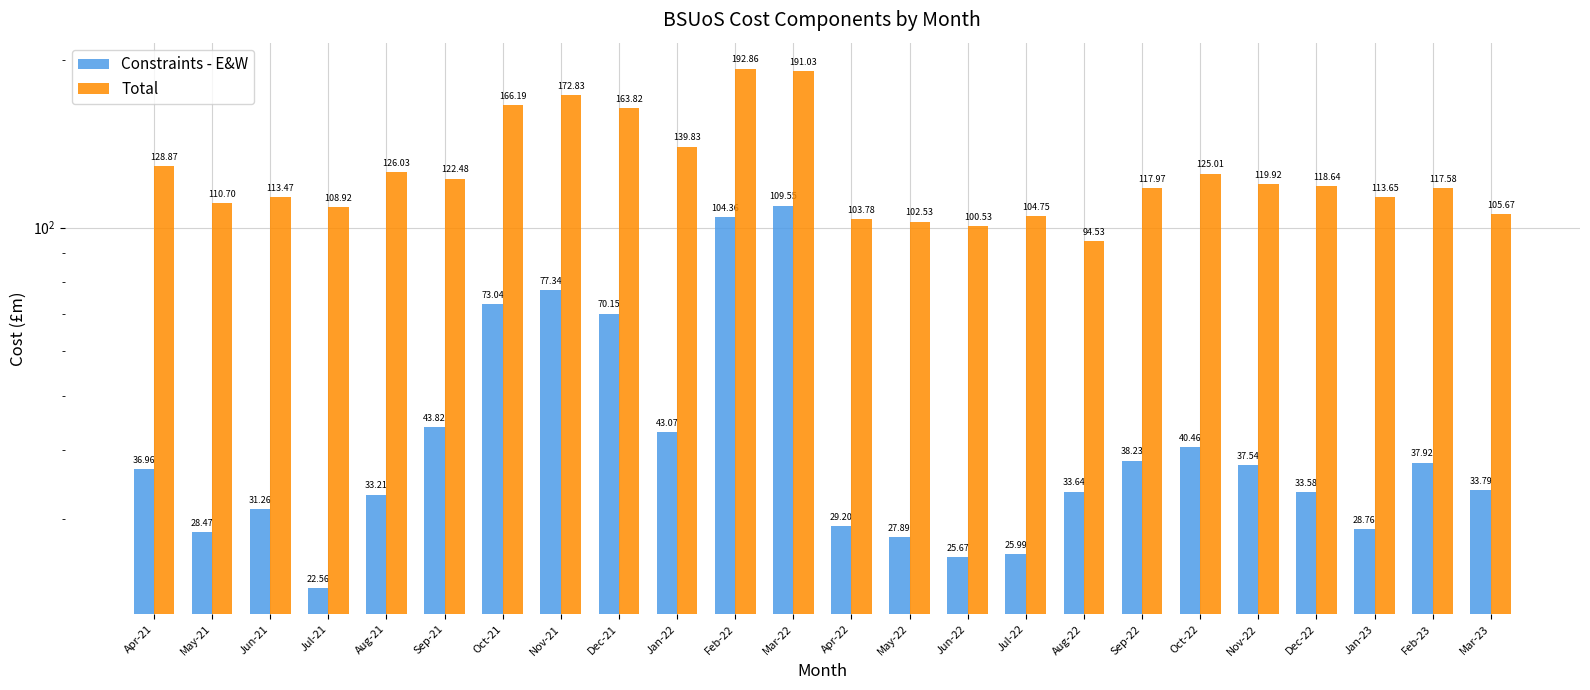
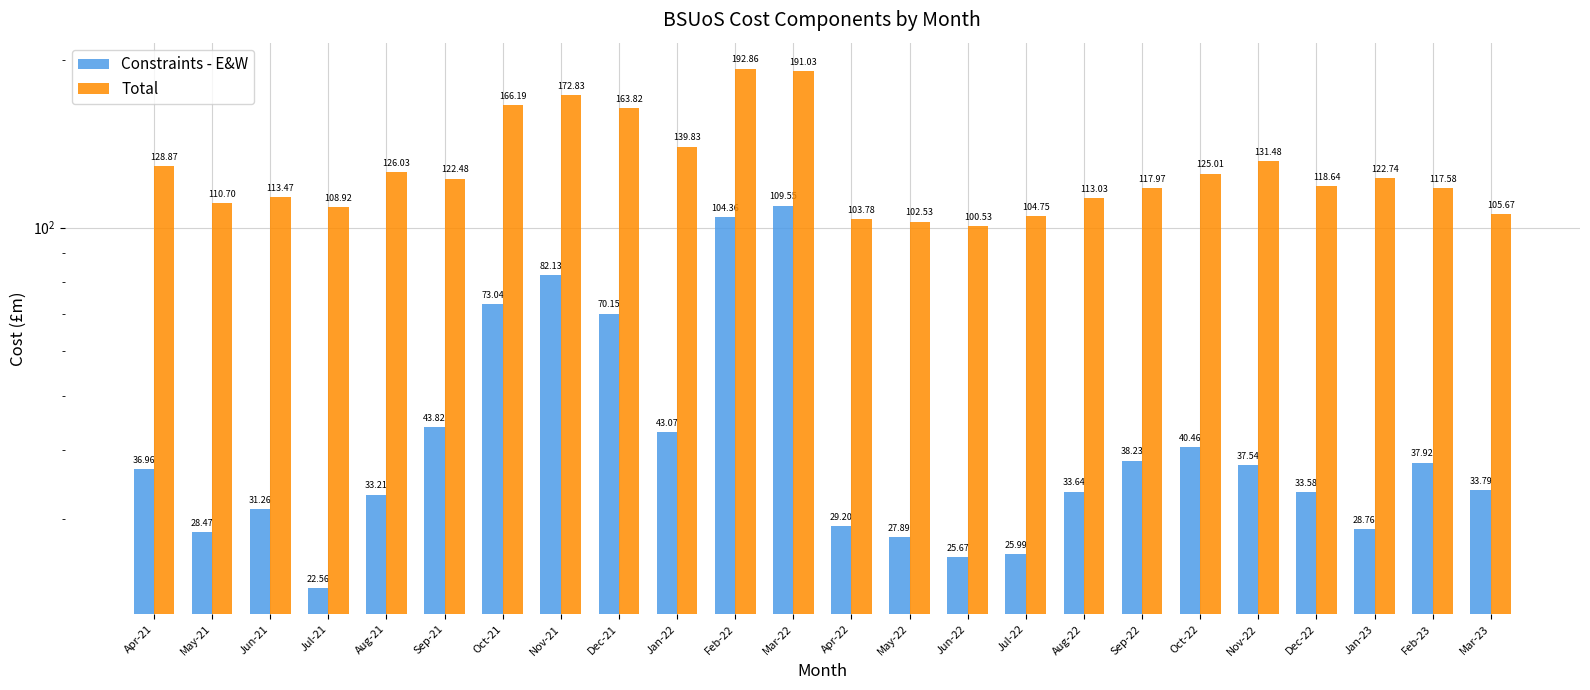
  {
    "Constraints - E&W": {
      "Apr-21": 36.96,
      "May-21": 28.47,
      "Jun-21": 31.26,
      "Jul-21": 22.56,
      "Aug-21": 33.21,
      "Sep-21": 43.82,
      "Oct-21": 73.04,
-     "Nov-21": 77.34,
+     "Nov-21": 82.13,
      "Dec-21": 70.15,
      "Jan-22": 43.07,
      "Feb-22": 104.36,
      "Mar-22": 109.55,
      "Apr-22": 29.20,
      "May-22": 27.89,
      "Jun-22": 25.67,
      "Jul-22": 25.99,
      "Aug-22": 33.64,
      "Sep-22": 38.23,
      "Oct-22": 40.46,
      "Nov-22": 37.54,
      "Dec-22": 33.58,
      "Jan-23": 28.76,
      "Feb-23": 37.92,
      "Mar-23": 33.79
    },
    "Total": {
      "Apr-21": 128.87,
      "May-21": 110.70,
      "Jun-21": 113.47,
      "Jul-21": 108.92,
      "Aug-21": 126.03,
      "Sep-21": 122.48,
      "Oct-21": 166.19,
      "Nov-21": 172.83,
      "Dec-21": 163.82,
      "Jan-22": 139.83,
      "Feb-22": 192.86,
      "Mar-22": 191.03,
      "Apr-22": 103.78,
      "May-22": 102.53,
      "Jun-22": 100.53,
      "Jul-22": 104.75,
-     "Aug-22": 94.53,
+     "Aug-22": 113.03,
      "Sep-22": 117.97,
      "Oct-22": 125.01,
-     "Nov-22": 119.92,
+     "Nov-22": 131.48,
      "Dec-22": 118.64,
-     "Jan-23": 113.65,
+     "Jan-23": 122.74,
      "Feb-23": 117.58,
      "Mar-23": 105.67
    }
  }
